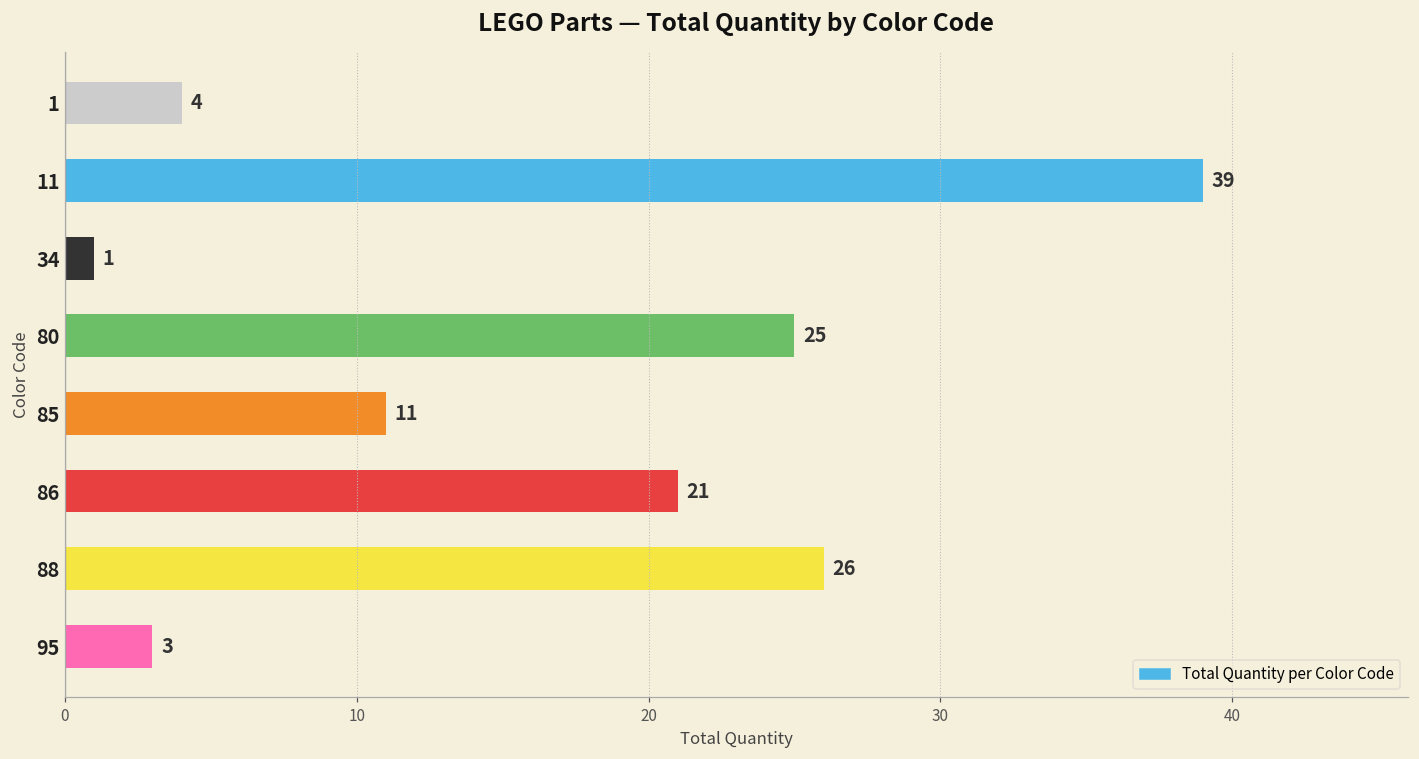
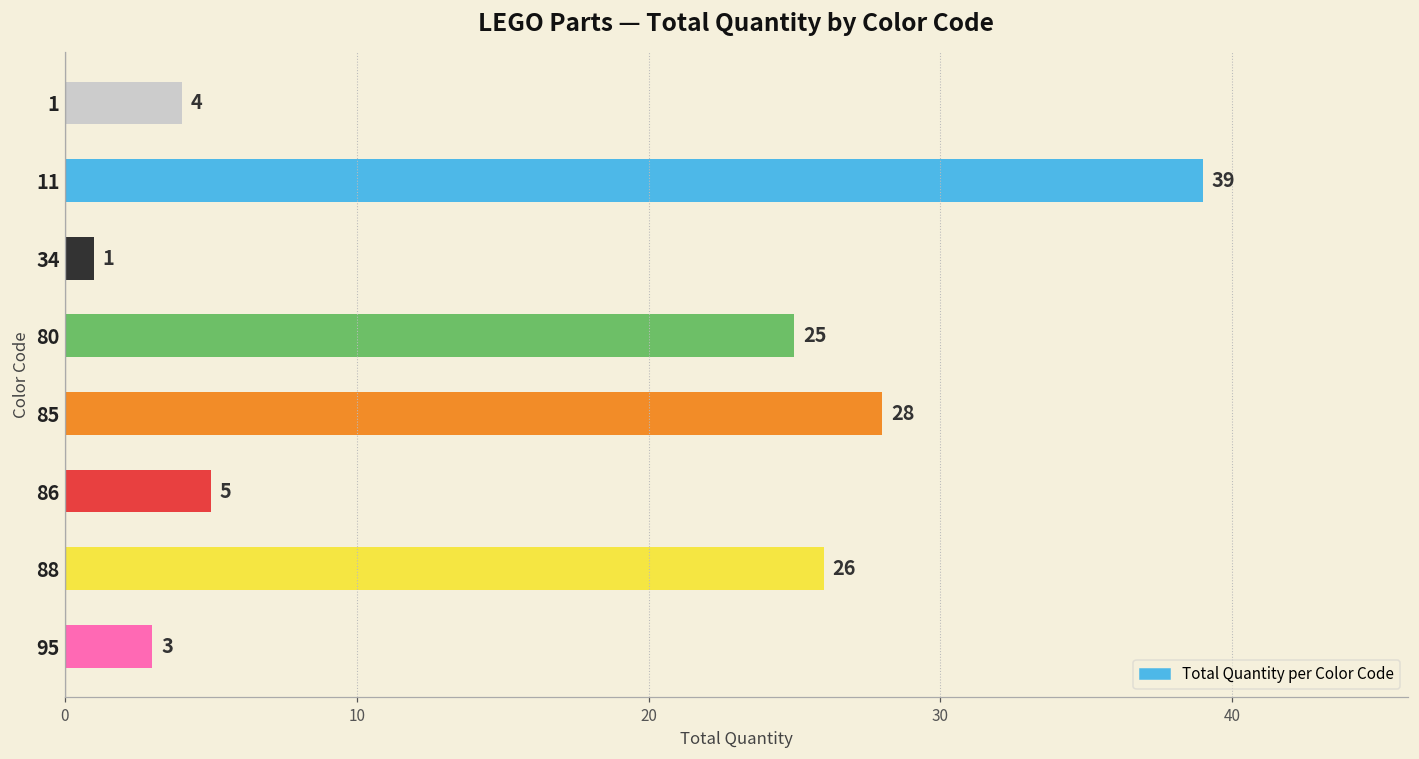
  {
    "1": 4,
    "11": 39,
    "34": 1,
    "80": 25,
-   "85": 11,
-   "86": 21,
+   "85": 28,
+   "86": 5,
    "88": 26,
    "95": 3
  }
